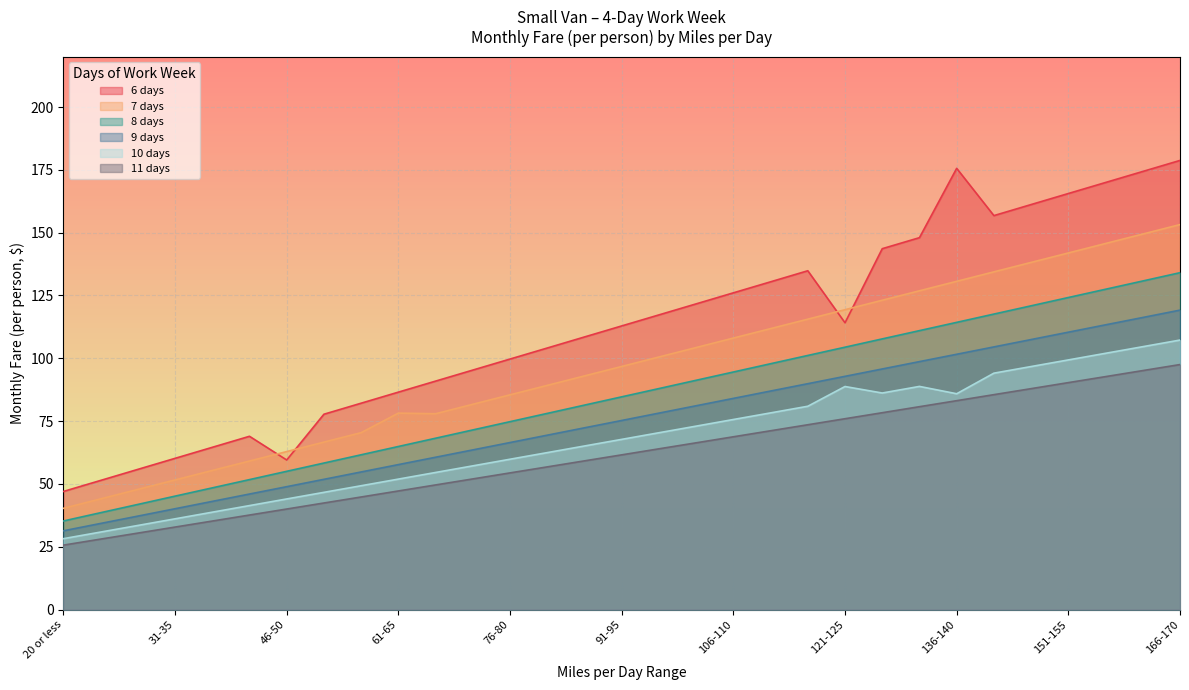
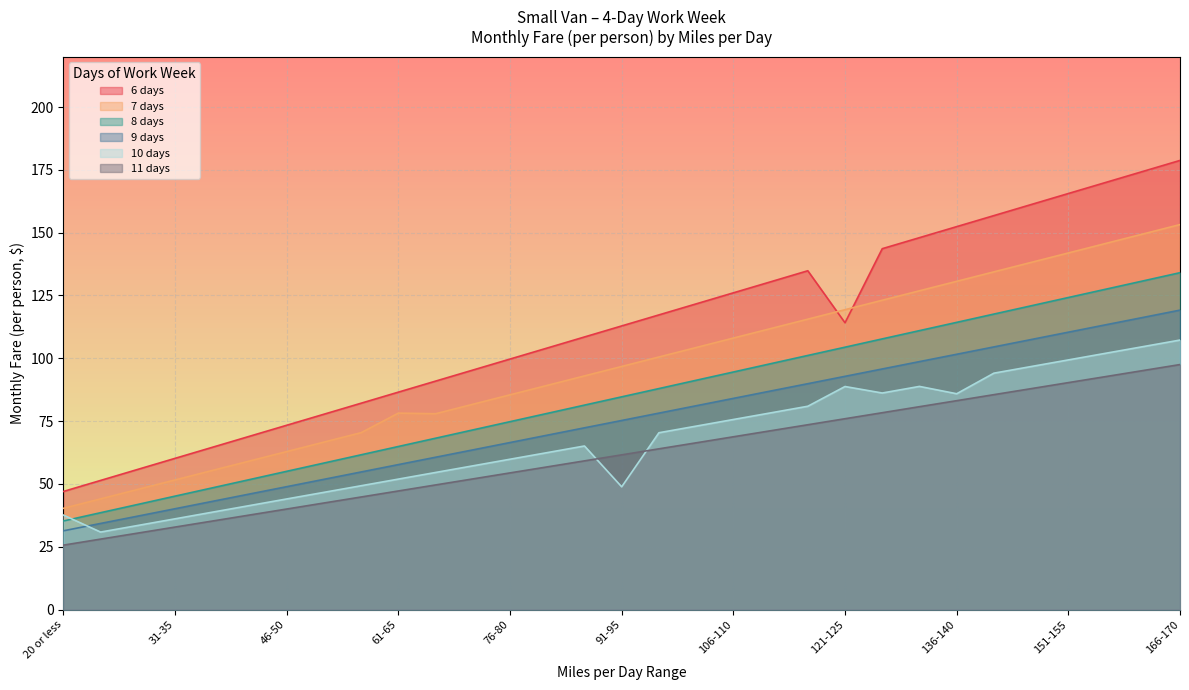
  {
    "6 days": {
      "20 or less": 47,
      "31-35": 60,
-     "46-50": 60,
+     "46-50": 73,
      "61-65": 87,
      "76-80": 100,
      "91-95": 113,
      "106-110": 126,
      "121-125": 114,
-     "136-140": 176,
+     "136-140": 152,
      "151-155": 166,
      "166-170": 179
    },
    "7 days": {
      "20 or less": 40,
      "31-35": 52,
      "46-50": 63,
      "61-65": 78,
      "76-80": 85,
      "91-95": 97,
      "106-110": 108,
      "121-125": 119,
      "136-140": 131,
      "151-155": 142,
      "166-170": 153
    },
    "10 days": {
-     "20 or less": 28,
+     "20 or less": 38,
      "31-35": 36,
      "46-50": 44,
      "61-65": 52,
      "76-80": 60,
-     "91-95": 68,
+     "91-95": 49,
      "106-110": 76,
      "121-125": 89,
      "136-140": 86,
      "151-155": 99,
      "166-170": 107
    }
  }
